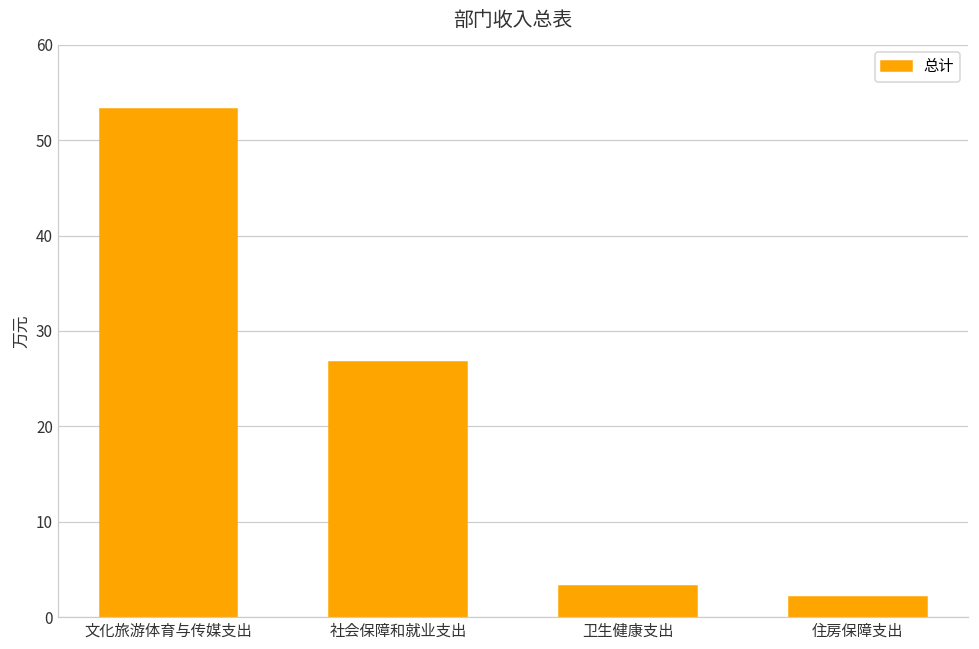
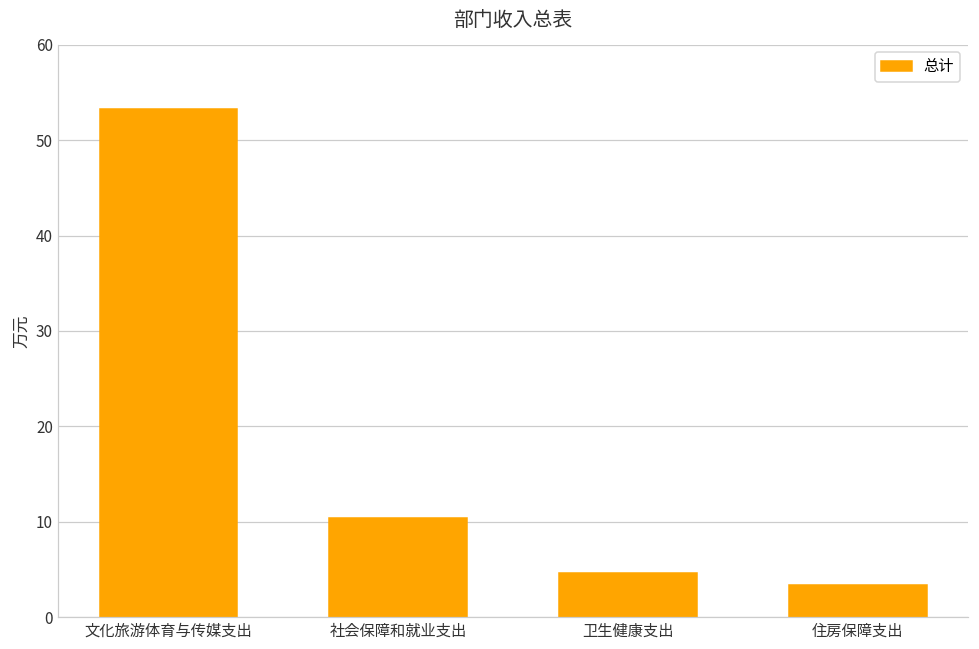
  {
    "文化旅游体育与传媒支出": 53,
-   "社会保障和就业支出": 27,
-   "卫生健康支出": 3,
-   "住房保障支出": 2
+   "社会保障和就业支出": 10,
+   "卫生健康支出": 5,
+   "住房保障支出": 3
  }
